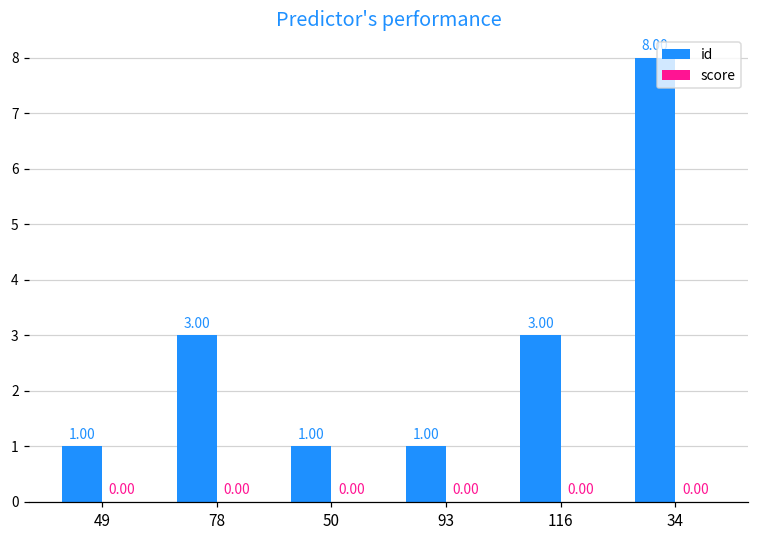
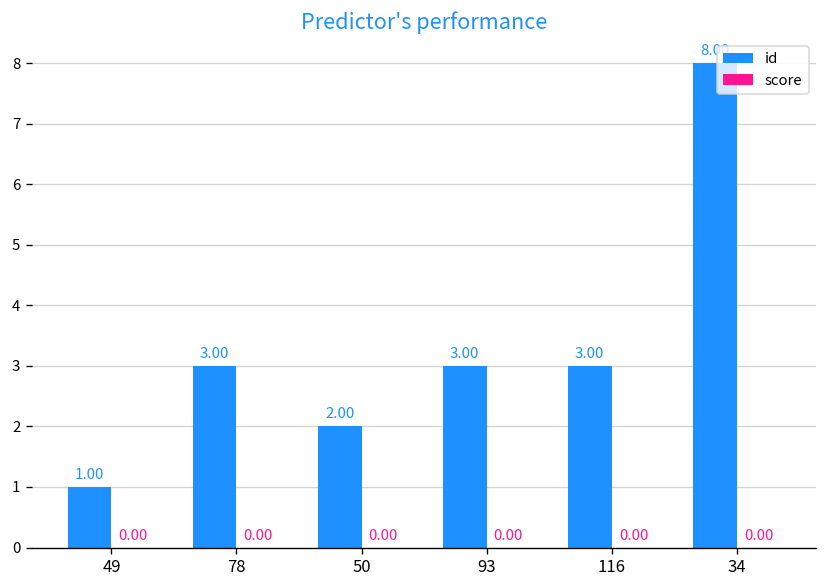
  {
    "id": {
      "49": 1.00,
      "78": 3.00,
-     "50": 1.00,
-     "93": 1.00,
+     "50": 2.00,
+     "93": 3.00,
      "116": 3.00
    },
    "score": {
      "49": 0.00,
      "78": 0.00,
      "50": 0.00,
      "93": 0.00,
      "116": 0.00,
      "34": 0.00
    }
  }
